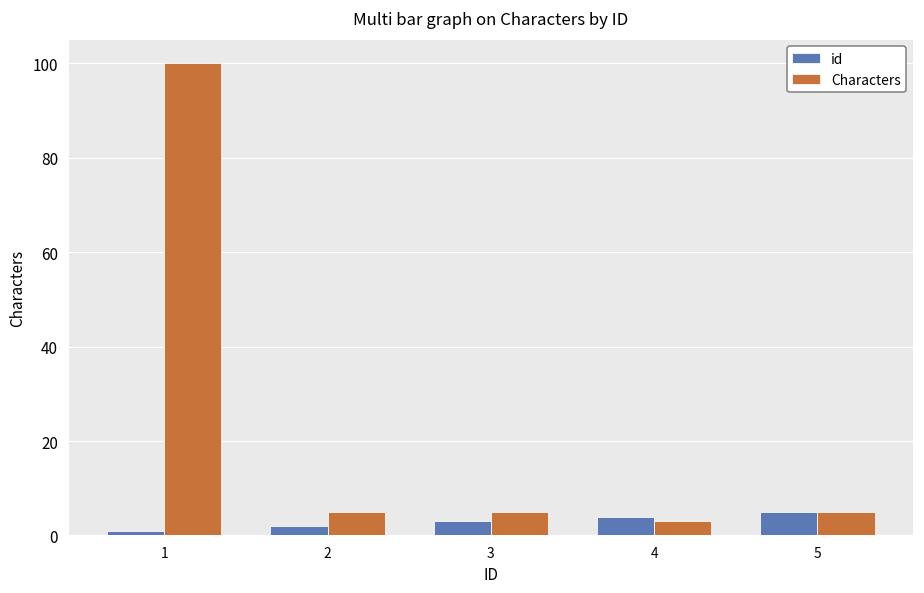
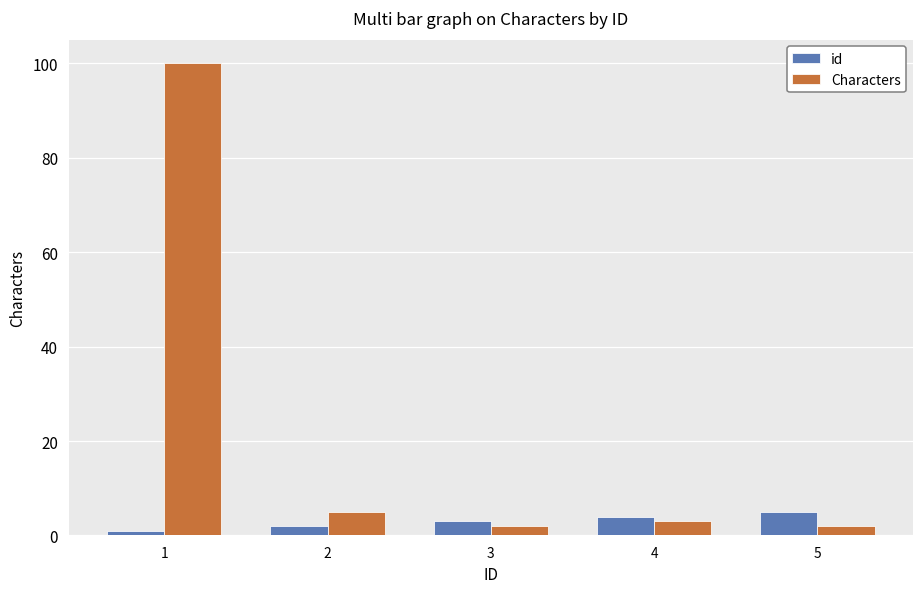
  {
    "id": {
      "1": 1,
      "2": 2,
      "3": 3,
      "4": 4,
      "5": 5
    },
    "Characters": {
      "1": 100,
      "2": 5,
-     "3": 5,
+     "3": 2,
      "4": 3,
-     "5": 5
+     "5": 2
    }
  }
